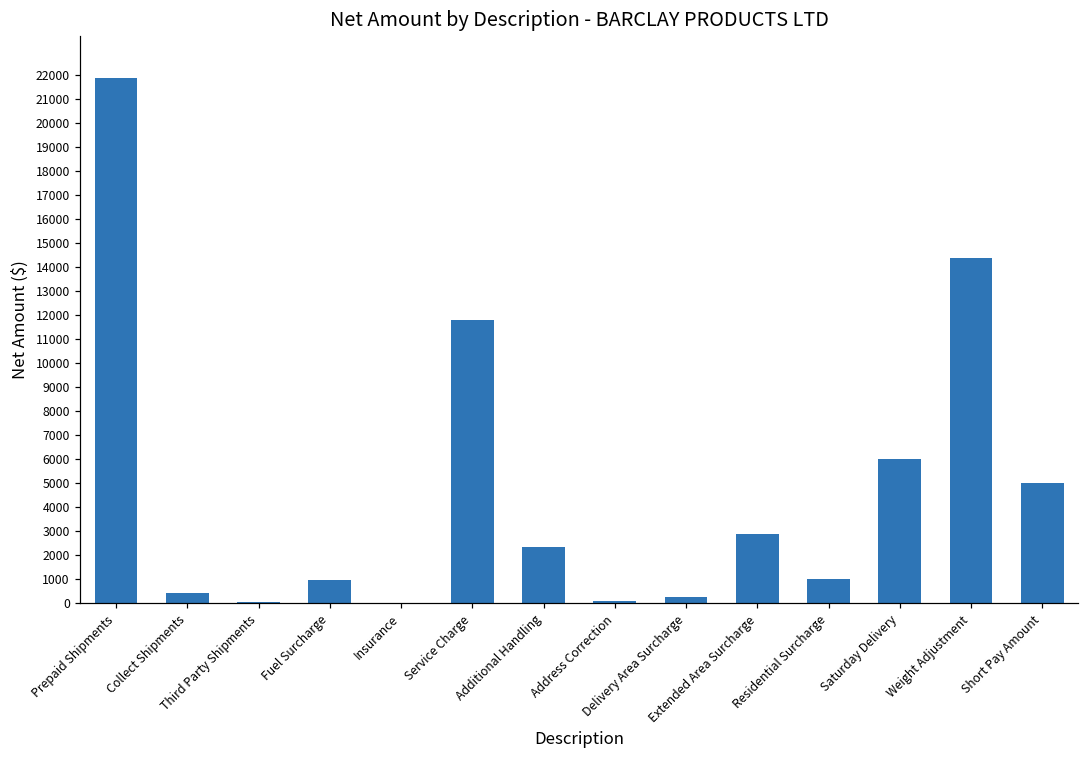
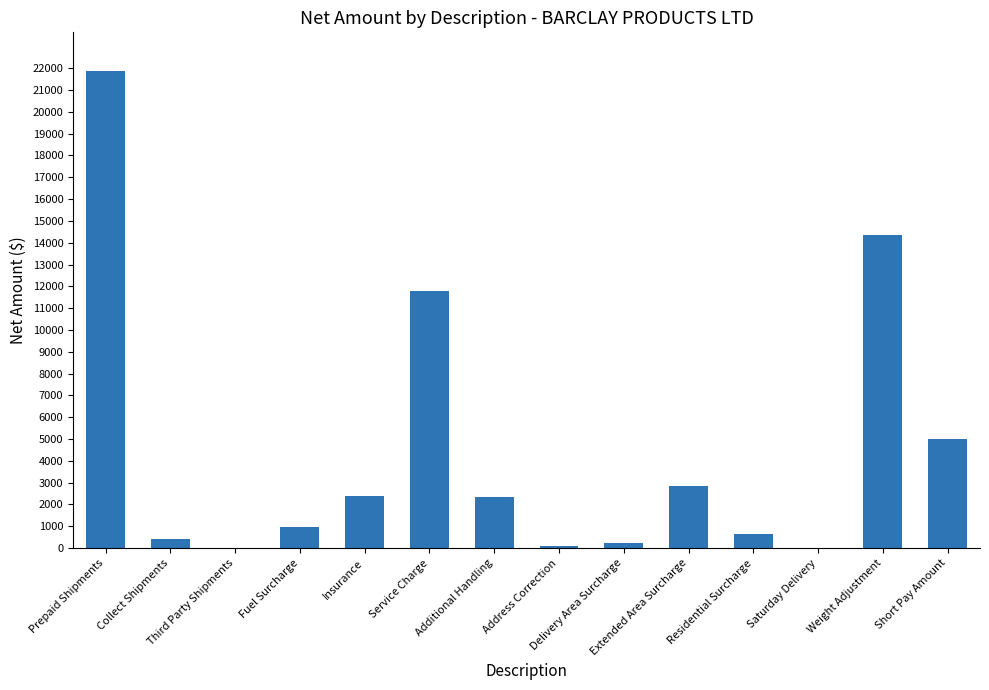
  {
    "Prepaid Shipments": 21900,
    "Collect Shipments": 400,
    "Fuel Surcharge": 1000,
-   "Insurance": 0,
+   "Insurance": 2400,
    "Service Charge": 11800,
    "Additional Handling": 2300,
    "Delivery Area Surcharge": 300,
    "Extended Area Surcharge": 2900,
-   "Residential Surcharge": 1000,
-   "Saturday Delivery": 6000,
+   "Residential Surcharge": 600,
+   "Saturday Delivery": 0,
    "Weight Adjustment": 14400,
    "Short Pay Amount": 5000
  }
